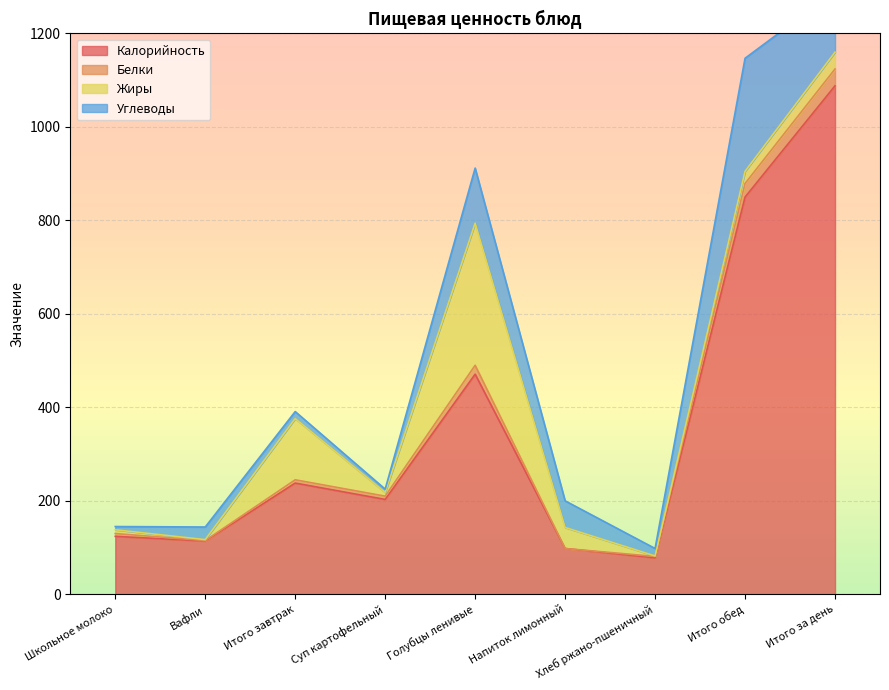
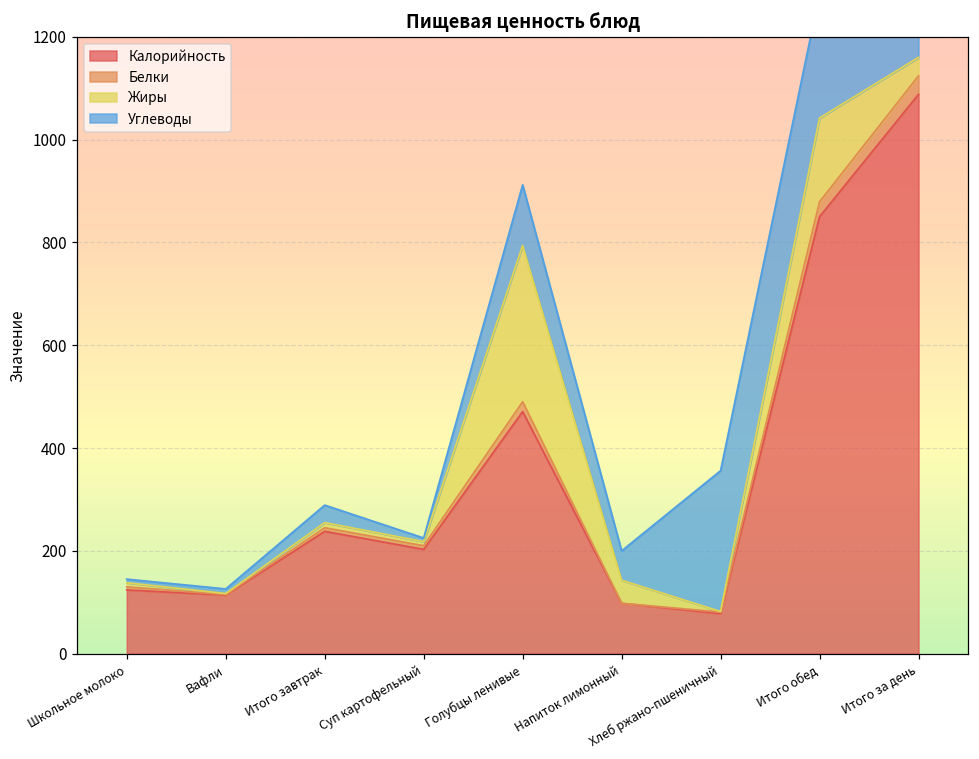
  {
    "Жиры": {
      "Школьное молоко": 10,
-     "Итого завтрак": 130,
+     "Итого завтрак": 10,
      "Суп картофельный": 10,
      "Голубцы ленивые": 300,
      "Напиток лимонный": 50,
-     "Итого обед": 30,
+     "Итого обед": 160,
      "Итого за день": 40
    },
    "Углеводы": {
      "Школьное молоко": 10,
-     "Вафли": 30,
-     "Итого завтрак": 20,
+     "Вафли": 10,
+     "Итого завтрак": 30,
      "Суп картофельный": 10,
      "Голубцы ленивые": 120,
      "Напиток лимонный": 60,
-     "Хлеб ржано-пшеничный": 20
+     "Хлеб ржано-пшеничный": 270
    }
  }
